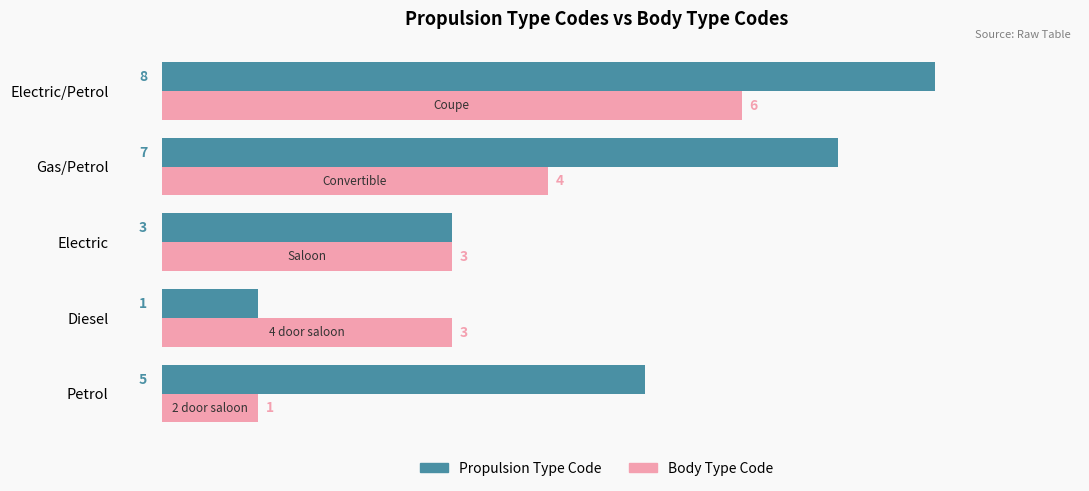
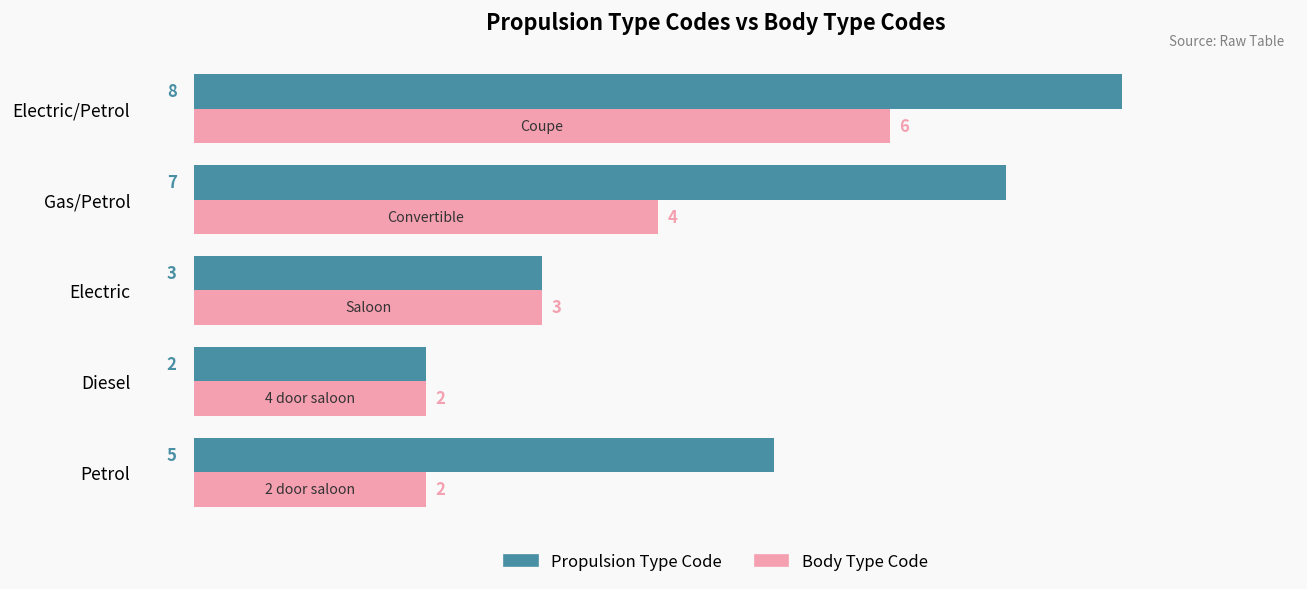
  {
    "Propulsion Type Code": {
-     "Diesel": 1
+     "Diesel": 2
    },
    "Body Type Code": {
      "Electric/Petrol": 6,
      "Gas/Petrol": 4,
      "Electric": 3,
-     "Diesel": 3,
-     "Petrol": 1
+     "Diesel": 2,
+     "Petrol": 2
    }
  }
